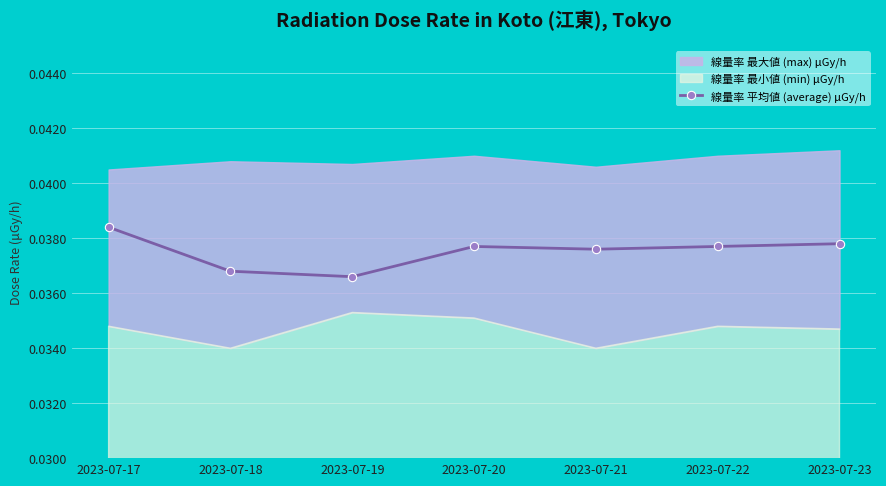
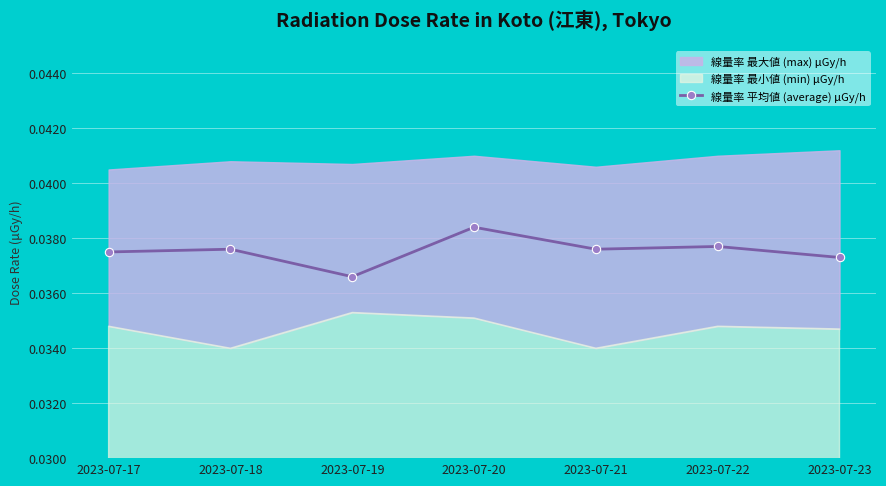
  {
    "線量率 平均値 (average) μGy/h": {
-     "2023-07-17": 0.0384,
-     "2023-07-18": 0.0368,
+     "2023-07-17": 0.0375,
+     "2023-07-18": 0.0376,
      "2023-07-19": 0.0366,
-     "2023-07-20": 0.0377,
+     "2023-07-20": 0.0384,
      "2023-07-21": 0.0376,
      "2023-07-22": 0.0377,
-     "2023-07-23": 0.0378
+     "2023-07-23": 0.0373
    },
    "線量率 最小値 (min) μGy/h": {
      "2023-07-17": 0.0348,
      "2023-07-18": 0.0340,
      "2023-07-19": 0.0353,
      "2023-07-20": 0.0351,
      "2023-07-21": 0.0340,
      "2023-07-22": 0.0348,
      "2023-07-23": 0.0347
    }
  }
